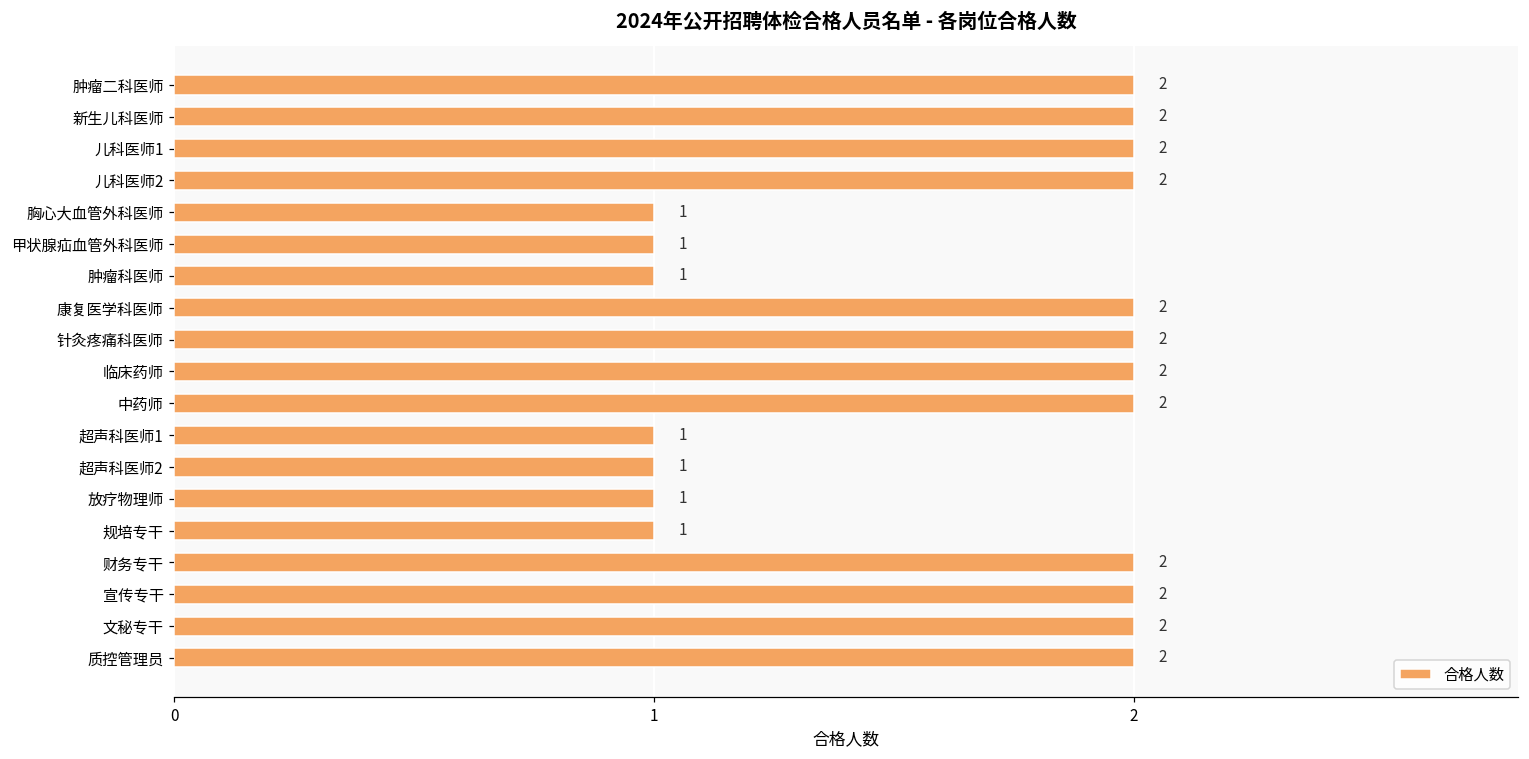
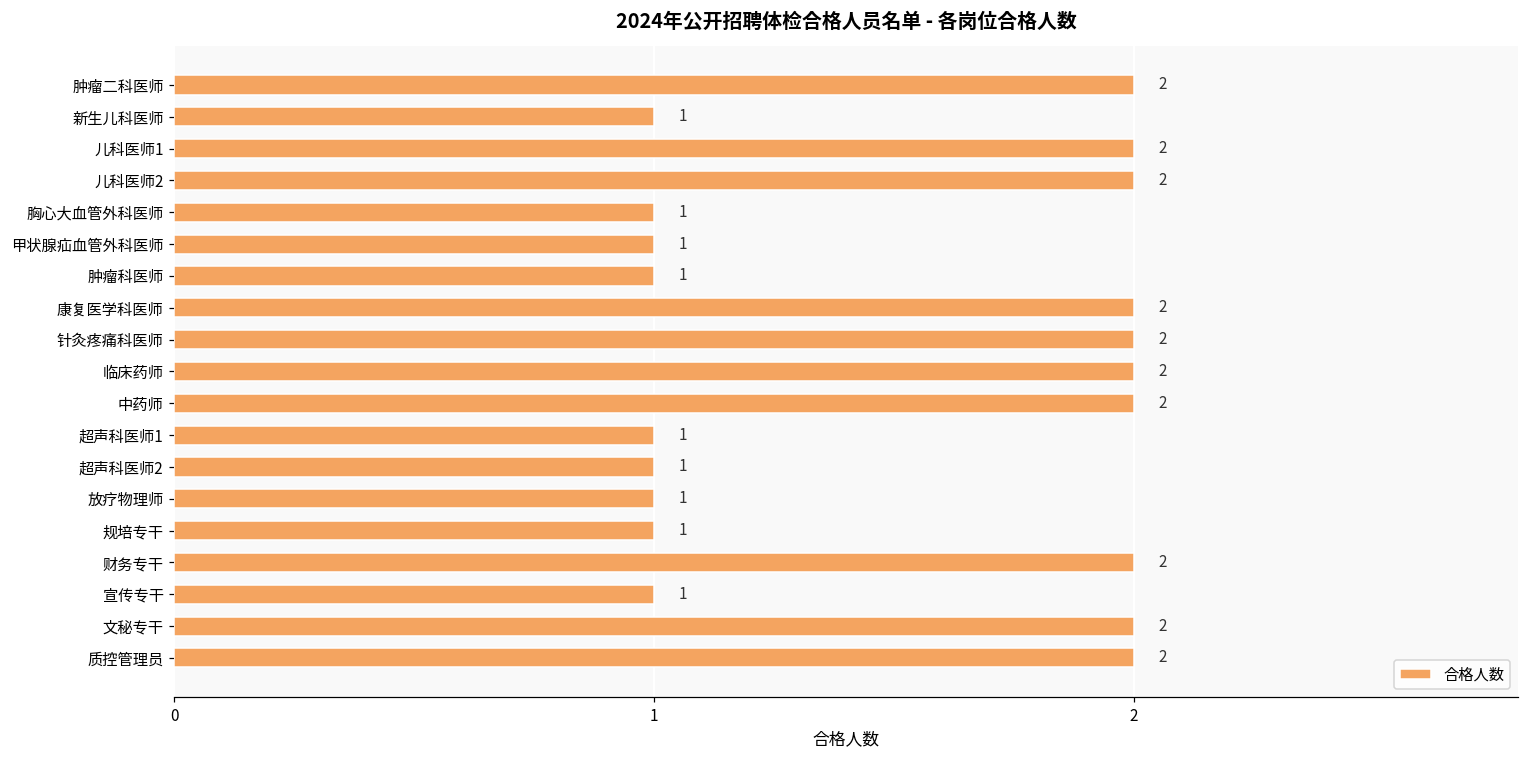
  {
    "肿瘤二科医师": 2,
-   "新生儿科医师": 2,
+   "新生儿科医师": 1,
    "儿科医师1": 2,
    "儿科医师2": 2,
    "胸心大血管外科医师": 1,
    "甲状腺疝血管外科医师": 1,
    "肿瘤科医师": 1,
    "康复医学科医师": 2,
    "针灸疼痛科医师": 2,
    "临床药师": 2,
    "中药师": 2,
    "超声科医师1": 1,
    "超声科医师2": 1,
    "放疗物理师": 1,
    "规培专干": 1,
    "财务专干": 2,
-   "宣传专干": 2,
+   "宣传专干": 1,
    "文秘专干": 2,
    "质控管理员": 2
  }
